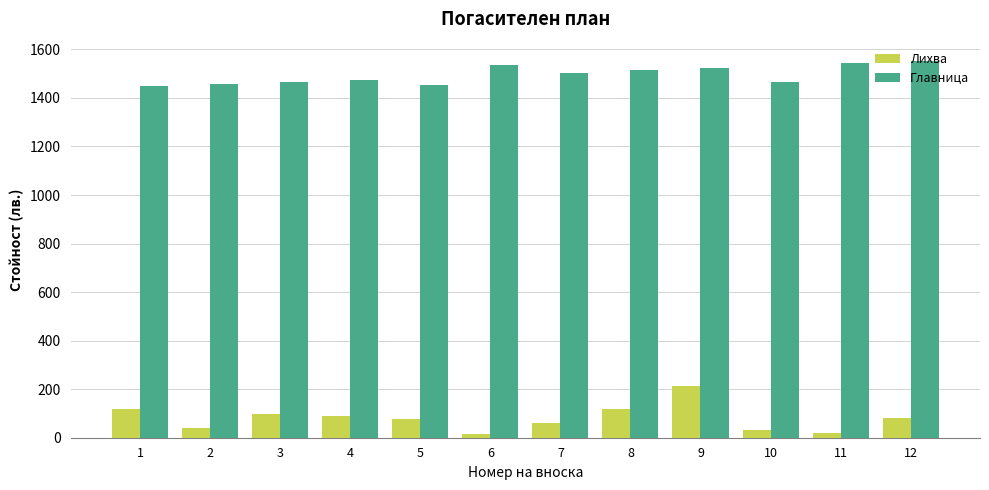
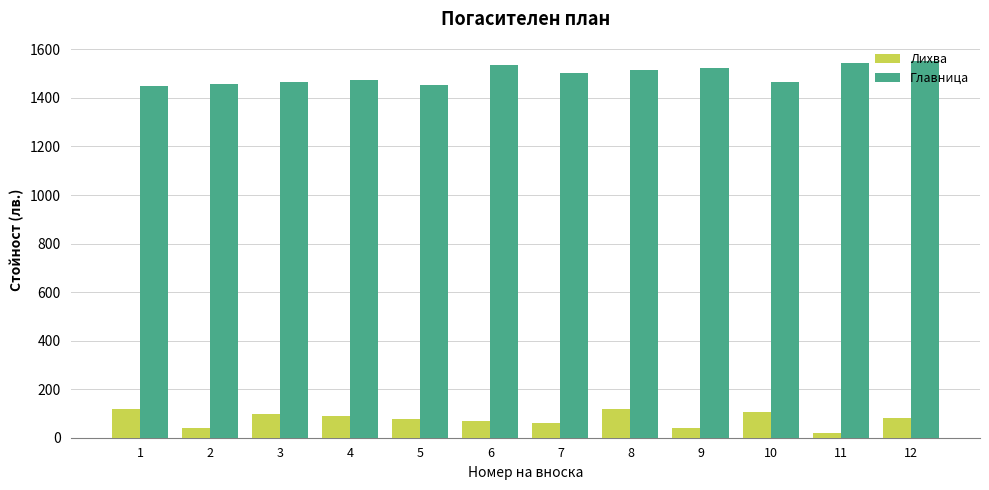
  {
    "Лихва": {
      "1": 120,
      "2": 40,
      "3": 100,
      "4": 90,
      "5": 80,
-     "6": 20,
+     "6": 70,
      "7": 60,
      "8": 120,
-     "9": 210,
-     "10": 30,
+     "9": 40,
+     "10": 110,
      "11": 20,
      "12": 80
    },
    "Главница": {
      "1": 1450,
      "2": 1460,
      "3": 1470,
      "4": 1480,
      "5": 1450,
      "6": 1540,
      "7": 1500,
      "8": 1510,
      "9": 1520,
      "10": 1470,
      "11": 1540,
      "12": 1550
    }
  }
